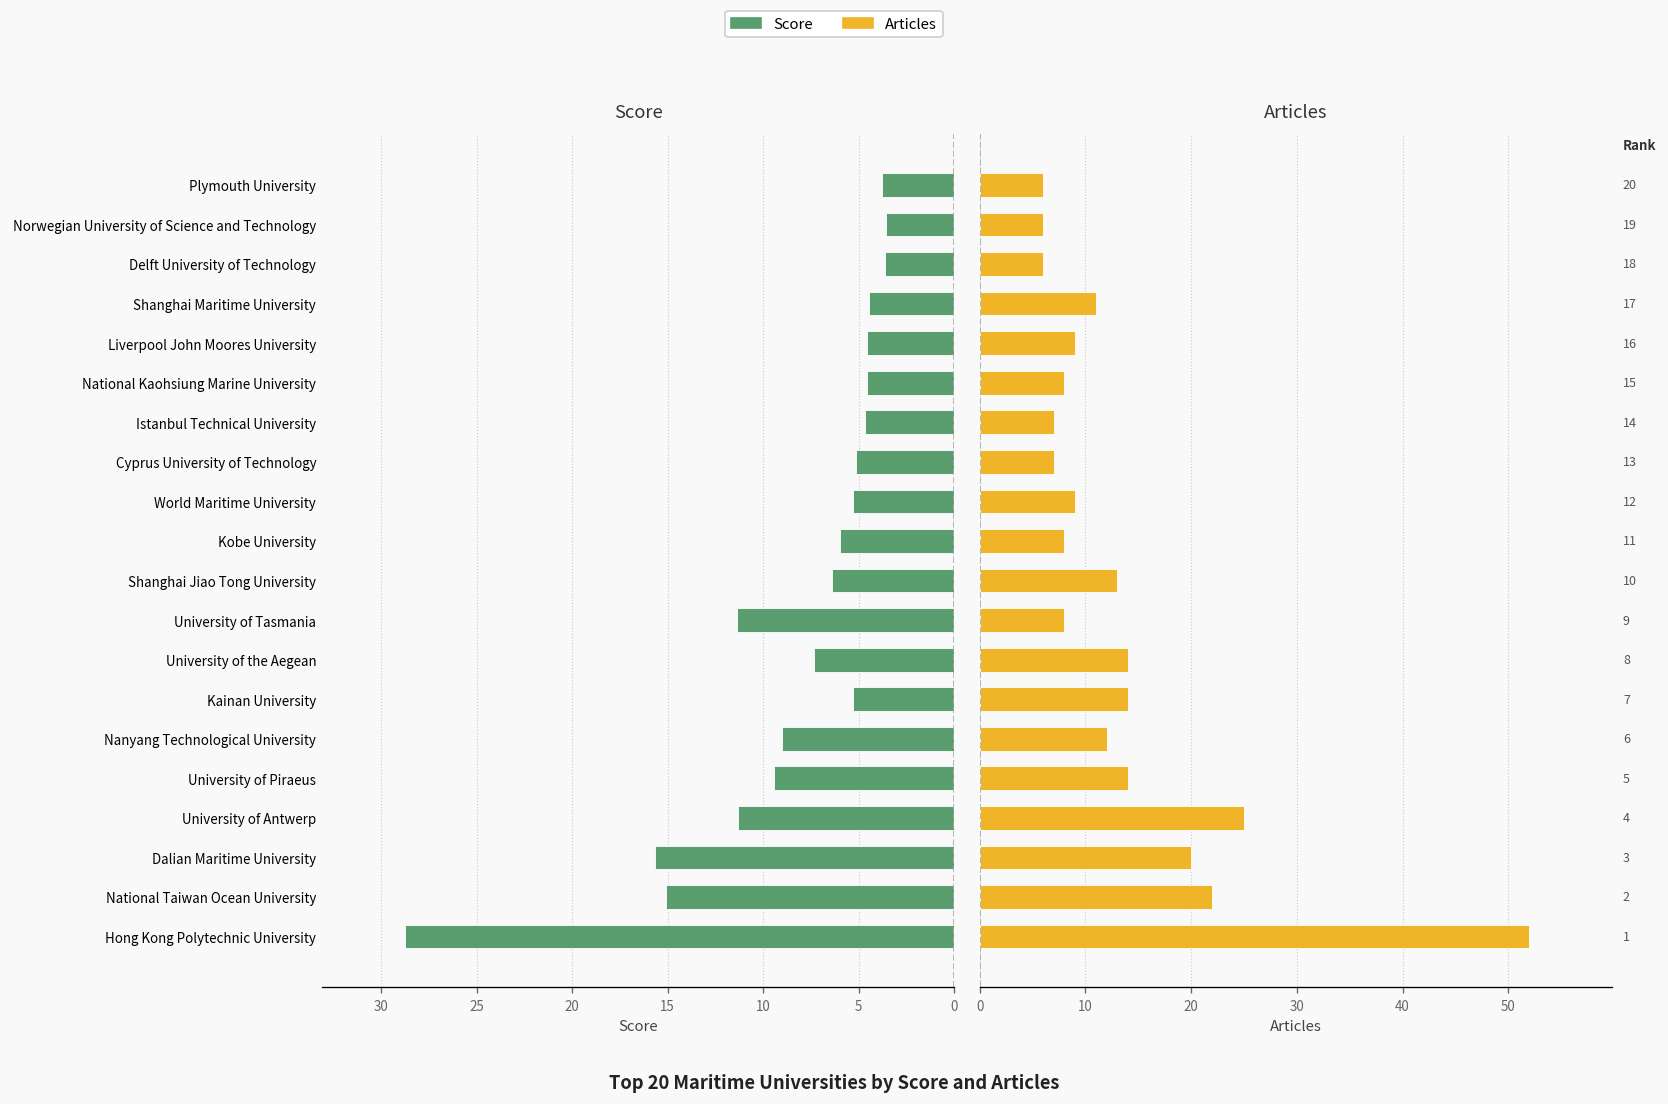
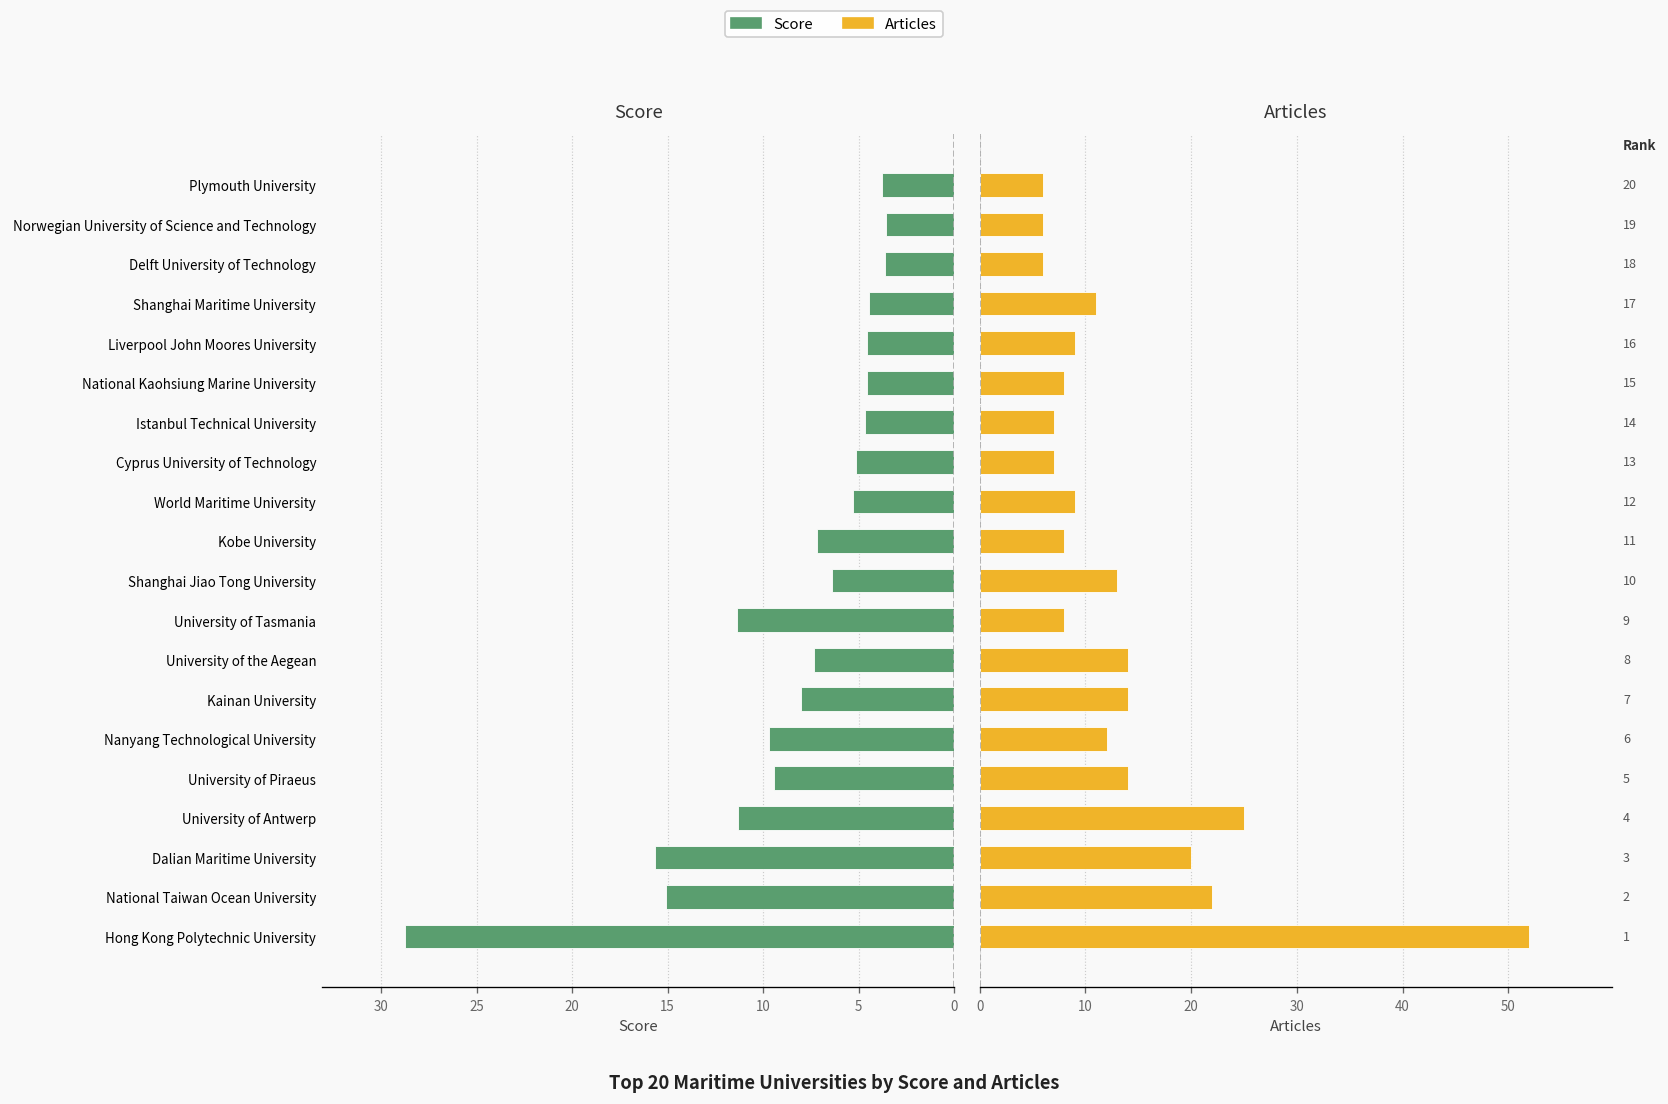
  {
    "Score": {
      "Plymouth University": 3.8,
      "Norwegian University of Science and Technology": 3.6,
      "Delft University of Technology": 3.6,
      "Shanghai Maritime University": 4.5,
      "Liverpool John Moores University": 4.6,
      "National Kaohsiung Marine University": 4.6,
      "Istanbul Technical University": 4.7,
      "Cyprus University of Technology": 5.2,
      "World Maritime University": 5.3,
-     "Kobe University": 6.0,
+     "Kobe University": 7.2,
      "Shanghai Jiao Tong University": 6.4,
      "University of Tasmania": 11.4,
      "University of the Aegean": 7.3,
-     "Kainan University": 5.3,
-     "Nanyang Technological University": 9.0,
+     "Kainan University": 8.0,
+     "Nanyang Technological University": 9.7,
      "University of Piraeus": 9.4,
      "University of Antwerp": 11.3,
      "Dalian Maritime University": 15.6,
      "National Taiwan Ocean University": 15.1,
      "Hong Kong Polytechnic University": 28.8
    }
  }
